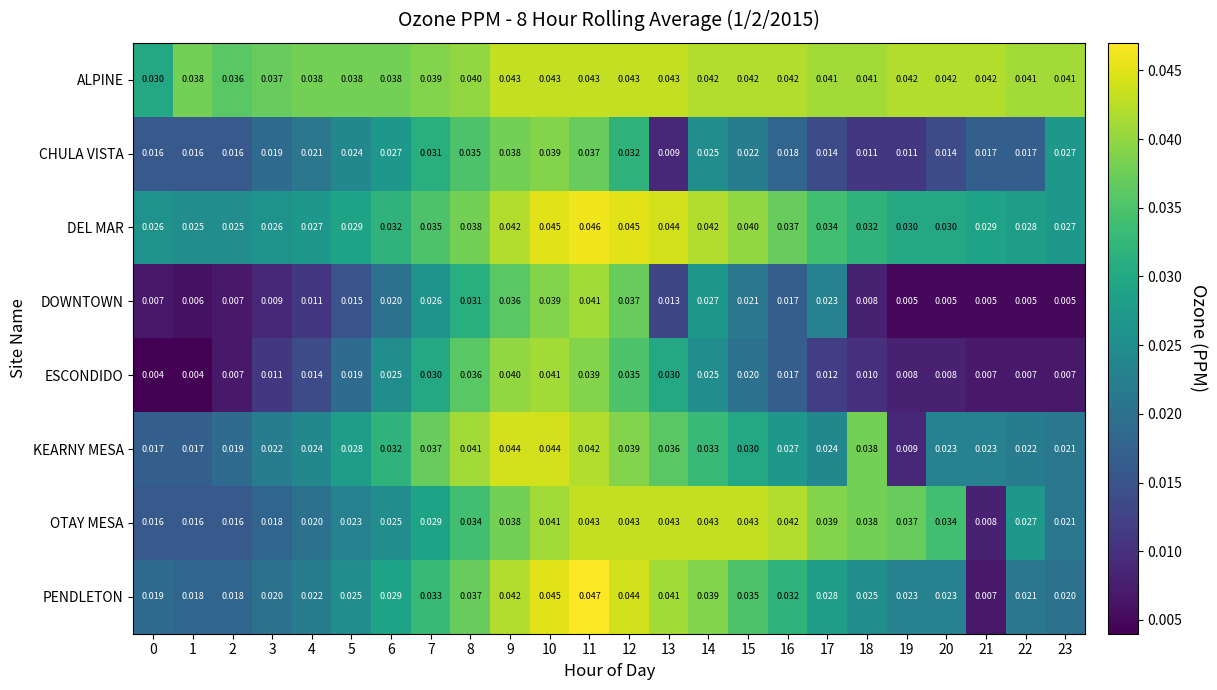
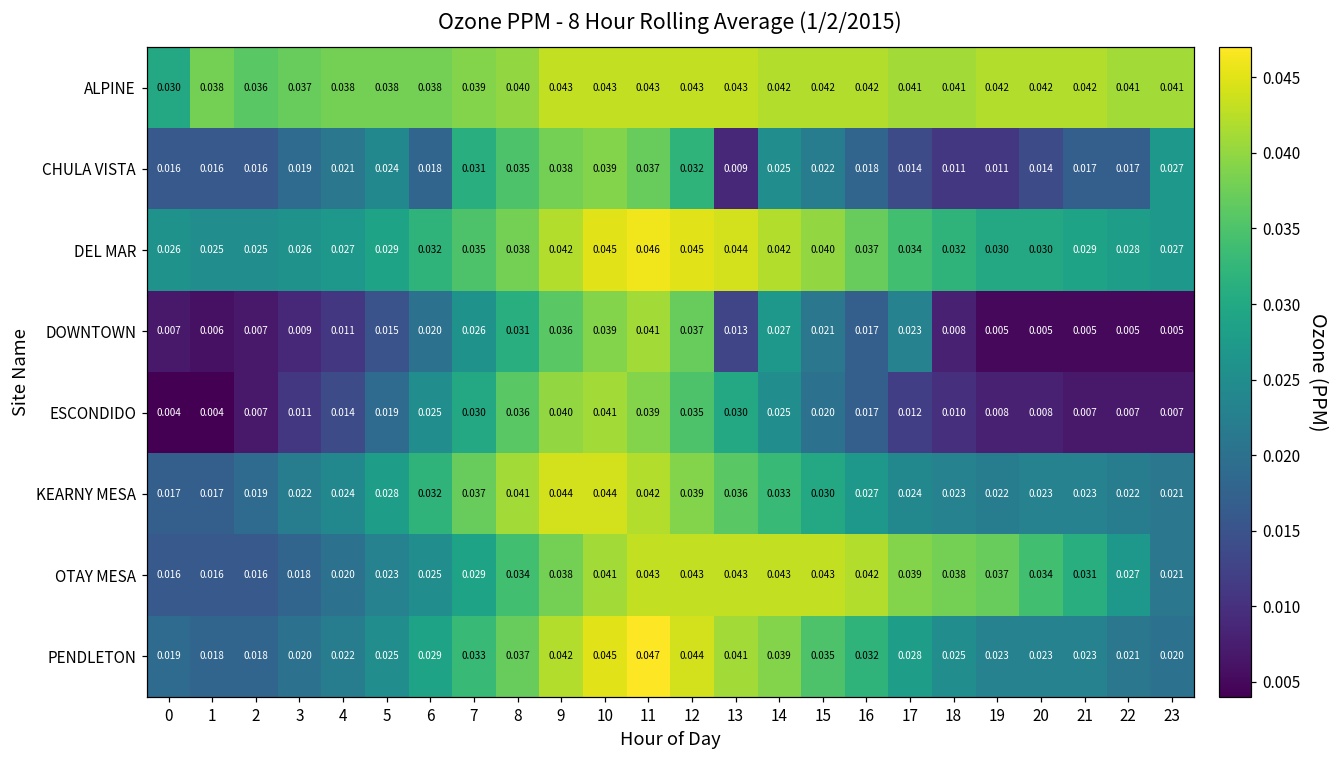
  {
    "ALPINE": {
      "0": 0.030,
      "1": 0.038,
      "2": 0.036,
      "3": 0.037,
      "4": 0.038,
      "5": 0.038,
      "6": 0.038,
      "7": 0.039,
      "8": 0.040,
      "9": 0.043,
      "10": 0.043,
      "11": 0.043,
      "12": 0.043,
      "13": 0.043,
      "14": 0.042,
      "15": 0.042,
      "16": 0.042,
      "17": 0.041,
      "18": 0.041,
      "19": 0.042,
      "20": 0.042,
      "21": 0.042,
      "22": 0.041,
      "23": 0.041
    },
    "CHULA VISTA": {
      "0": 0.016,
      "1": 0.016,
      "2": 0.016,
      "3": 0.019,
      "4": 0.021,
      "5": 0.024,
-     "6": 0.027,
+     "6": 0.018,
      "7": 0.031,
      "8": 0.035,
      "9": 0.038,
      "10": 0.039,
      "11": 0.037,
      "12": 0.032,
      "13": 0.009,
      "14": 0.025,
      "15": 0.022,
      "16": 0.018,
      "17": 0.014,
      "18": 0.011,
      "19": 0.011,
      "20": 0.014,
      "21": 0.017,
      "22": 0.017,
      "23": 0.027
    },
    "DEL MAR": {
      "0": 0.026,
      "1": 0.025,
      "2": 0.025,
      "3": 0.026,
      "4": 0.027,
      "5": 0.029,
      "6": 0.032,
      "7": 0.035,
      "8": 0.038,
      "9": 0.042,
      "10": 0.045,
      "11": 0.046,
      "12": 0.045,
      "13": 0.044,
      "14": 0.042,
      "15": 0.040,
      "16": 0.037,
      "17": 0.034,
      "18": 0.032,
      "19": 0.030,
      "20": 0.030,
      "21": 0.029,
      "22": 0.028,
      "23": 0.027
    },
    "DOWNTOWN": {
      "0": 0.007,
      "1": 0.006,
      "2": 0.007,
      "3": 0.009,
      "4": 0.011,
      "5": 0.015,
      "6": 0.020,
      "7": 0.026,
      "8": 0.031,
      "9": 0.036,
      "10": 0.039,
      "11": 0.041,
      "12": 0.037,
      "13": 0.013,
      "14": 0.027,
      "15": 0.021,
      "16": 0.017,
      "17": 0.023,
      "18": 0.008,
      "19": 0.005,
      "20": 0.005,
      "21": 0.005,
      "22": 0.005,
      "23": 0.005
    },
    "ESCONDIDO": {
      "0": 0.004,
      "1": 0.004,
      "2": 0.007,
      "3": 0.011,
      "4": 0.014,
      "5": 0.019,
      "6": 0.025,
      "7": 0.030,
      "8": 0.036,
      "9": 0.040,
      "10": 0.041,
      "11": 0.039,
      "12": 0.035,
      "13": 0.030,
      "14": 0.025,
      "15": 0.020,
      "16": 0.017,
      "17": 0.012,
      "18": 0.010,
      "19": 0.008,
      "20": 0.008,
      "21": 0.007,
      "22": 0.007,
      "23": 0.007
    },
    "KEARNY MESA": {
      "0": 0.017,
      "1": 0.017,
      "2": 0.019,
      "3": 0.022,
      "4": 0.024,
      "5": 0.028,
      "6": 0.032,
      "7": 0.037,
      "8": 0.041,
      "9": 0.044,
      "10": 0.044,
      "11": 0.042,
      "12": 0.039,
      "13": 0.036,
      "14": 0.033,
      "15": 0.030,
      "16": 0.027,
      "17": 0.024,
-     "18": 0.038,
-     "19": 0.009,
+     "18": 0.023,
+     "19": 0.022,
      "20": 0.023,
      "21": 0.023,
      "22": 0.022,
      "23": 0.021
    },
    "OTAY MESA": {
      "0": 0.016,
      "1": 0.016,
      "2": 0.016,
      "3": 0.018,
      "4": 0.020,
      "5": 0.023,
      "6": 0.025,
      "7": 0.029,
      "8": 0.034,
      "9": 0.038,
      "10": 0.041,
      "11": 0.043,
      "12": 0.043,
      "13": 0.043,
      "14": 0.043,
      "15": 0.043,
      "16": 0.042,
      "17": 0.039,
      "18": 0.038,
      "19": 0.037,
      "20": 0.034,
-     "21": 0.008,
+     "21": 0.031,
      "22": 0.027,
      "23": 0.021
    },
    "PENDLETON": {
      "0": 0.019,
      "1": 0.018,
      "2": 0.018,
      "3": 0.020,
      "4": 0.022,
      "5": 0.025,
      "6": 0.029,
      "7": 0.033,
      "8": 0.037,
      "9": 0.042,
      "10": 0.045,
      "11": 0.047,
      "12": 0.044,
      "13": 0.041,
      "14": 0.039,
      "15": 0.035,
      "16": 0.032,
      "17": 0.028,
      "18": 0.025,
      "19": 0.023,
      "20": 0.023,
-     "21": 0.007,
+     "21": 0.023,
      "22": 0.021,
      "23": 0.020
    }
  }
